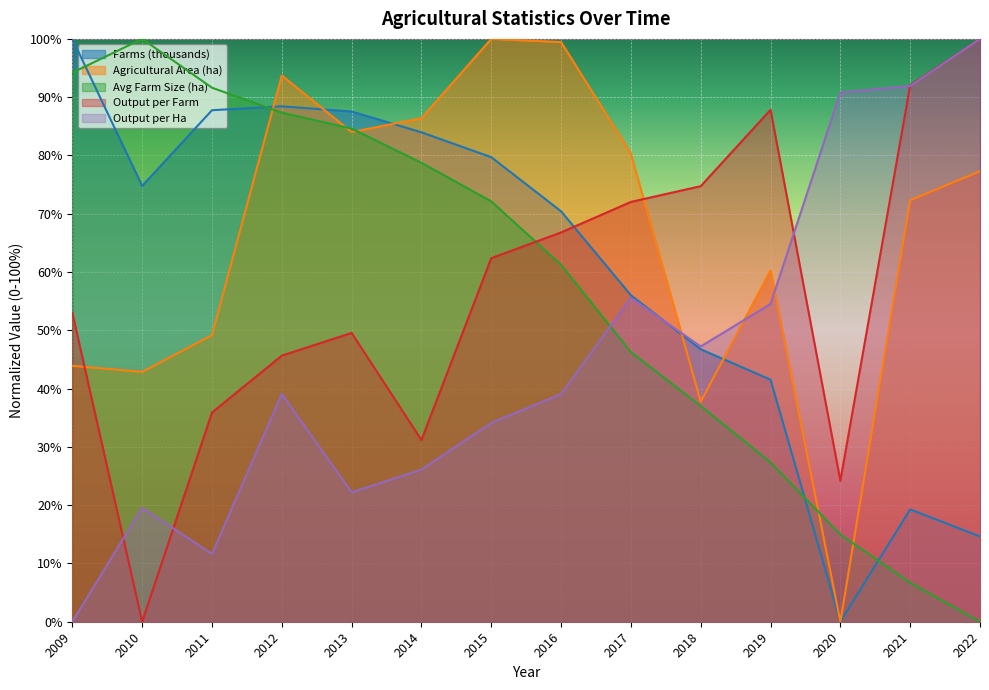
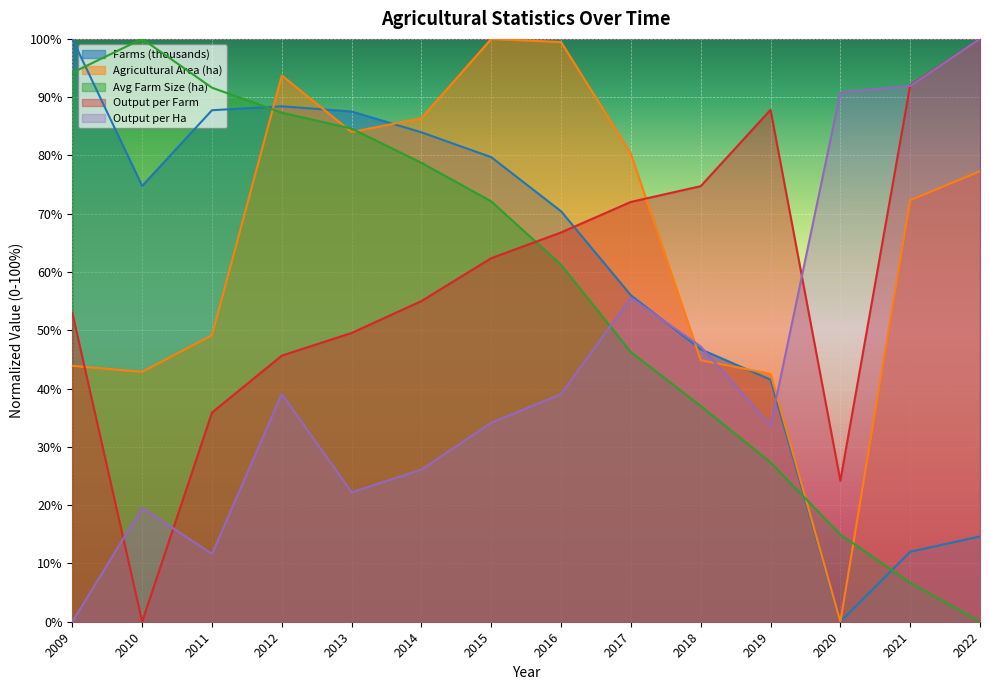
  {
    "Farms (thousands)": {
      "2009": "100%",
      "2010": "75%",
      "2012": "88%",
      "2013": "88%",
      "2014": "84%",
      "2015": "80%",
      "2016": "70%",
      "2018": "47%",
      "2019": "42%",
-     "2021": "19%",
+     "2021": "12%",
      "2022": "15%"
    },
    "Agricultural Area (ha)": {
      "2009": "44%",
      "2010": "43%",
      "2011": "49%",
      "2012": "94%",
      "2013": "84%",
      "2014": "86%",
      "2015": "100%",
      "2016": "99%",
      "2017": "80%",
-     "2018": "38%",
-     "2019": "60%",
+     "2018": "45%",
+     "2019": "43%",
      "2021": "72%",
      "2022": "77%"
    },
    "Avg Farm Size (ha)": {
      "2009": "94%",
      "2010": "100%",
      "2012": "87%",
      "2013": "85%",
      "2014": "79%",
      "2015": "72%",
      "2016": "61%",
      "2017": "46%",
      "2018": "37%",
      "2019": "27%",
      "2020": "15%",
      "2021": "7%",
      "2022": "0%"
    },
    "Output per Farm": {
      "2009": "53%",
      "2010": "0%",
      "2011": "36%",
      "2012": "46%",
      "2013": "50%",
-     "2014": "31%",
+     "2014": "55%",
      "2015": "62%",
      "2016": "67%",
      "2017": "72%",
      "2018": "75%",
      "2019": "88%",
      "2020": "24%"
    },
    "Output per Ha": {
      "2009": "0%",
      "2010": "20%",
      "2011": "12%",
      "2012": "39%",
      "2013": "22%",
      "2014": "26%",
      "2015": "34%",
      "2016": "39%",
      "2018": "47%",
-     "2019": "55%",
+     "2019": "34%",
      "2020": "91%"
    }
  }
